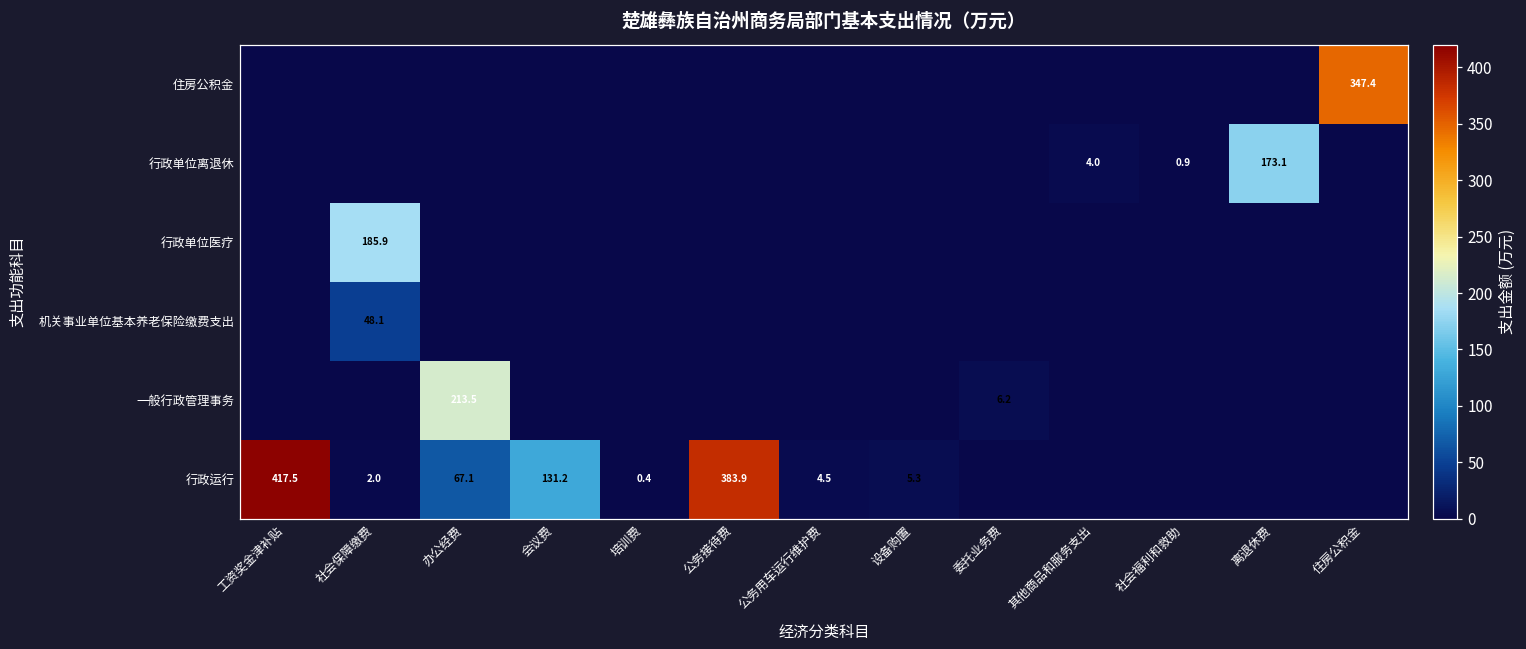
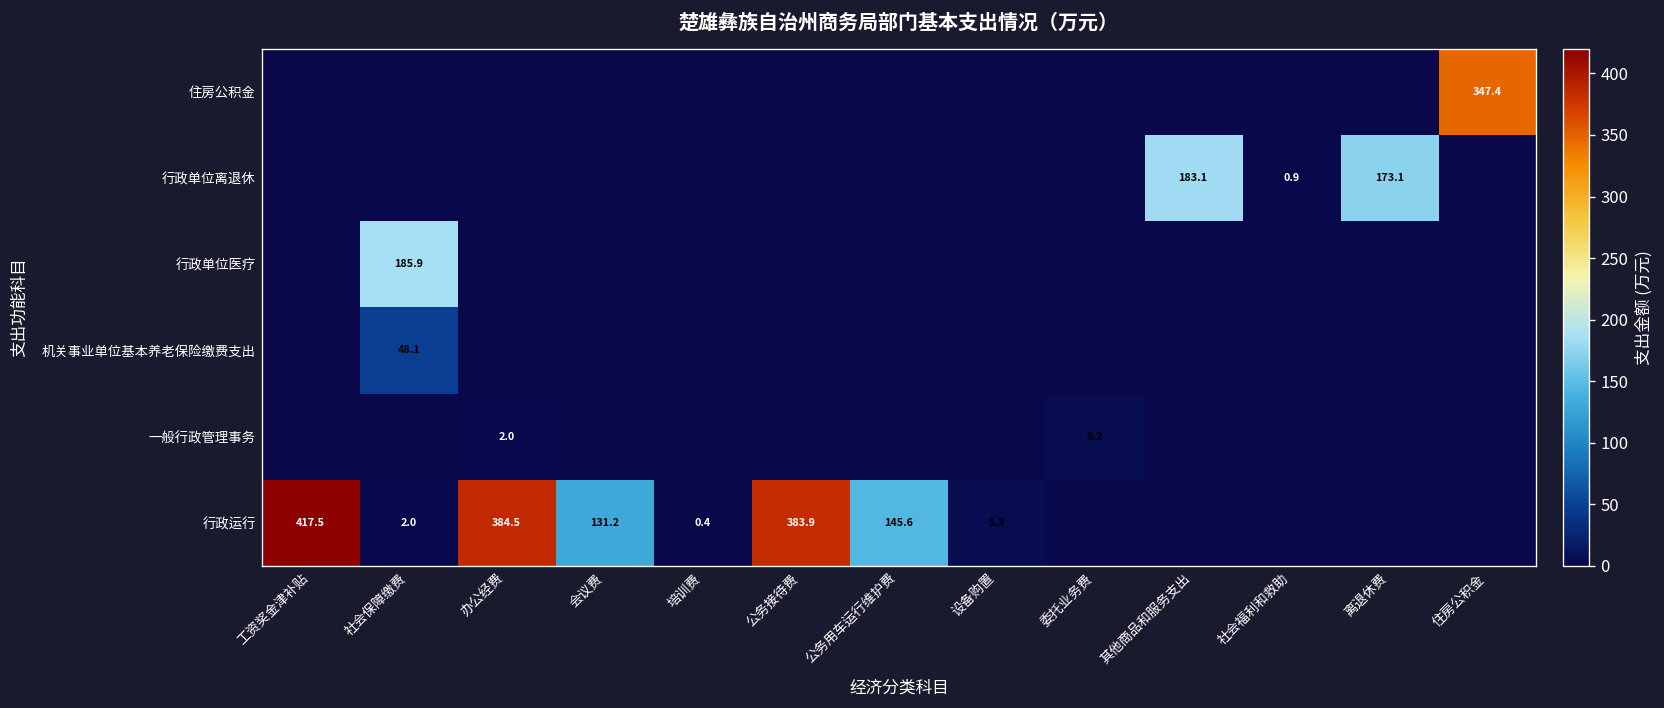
  {
    "住房公积金": {
      "住房公积金": 347.4
    },
    "行政单位离退休": {
-     "其他商品和服务支出": 4.0,
+     "其他商品和服务支出": 183.1,
      "社会福利和救助": 0.9,
      "离退休费": 173.1
    },
    "行政单位医疗": {
      "社会保障缴费": 185.9
    },
    "机关事业单位基本养老保险缴费支出": {
      "社会保障缴费": 48.1
    },
    "一般行政管理事务": {
-     "办公经费": 213.5,
+     "办公经费": 2.0,
      "委托业务费": 6.2
    },
    "行政运行": {
      "工资奖金津补贴": 417.5,
      "社会保障缴费": 2.0,
-     "办公经费": 67.1,
+     "办公经费": 384.5,
      "会议费": 131.2,
      "培训费": 0.4,
      "公务接待费": 383.9,
-     "公务用车运行维护费": 4.5,
+     "公务用车运行维护费": 145.6,
      "设备购置": 5.3
    }
  }
